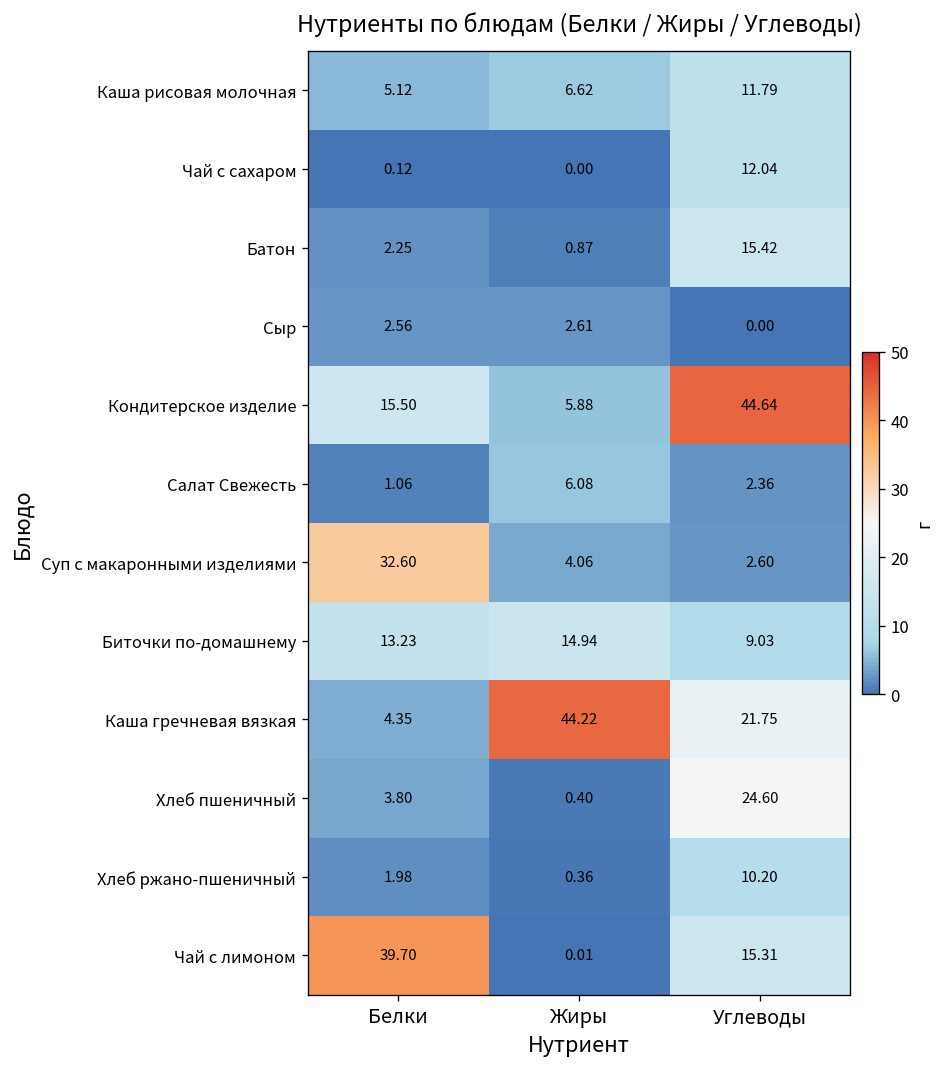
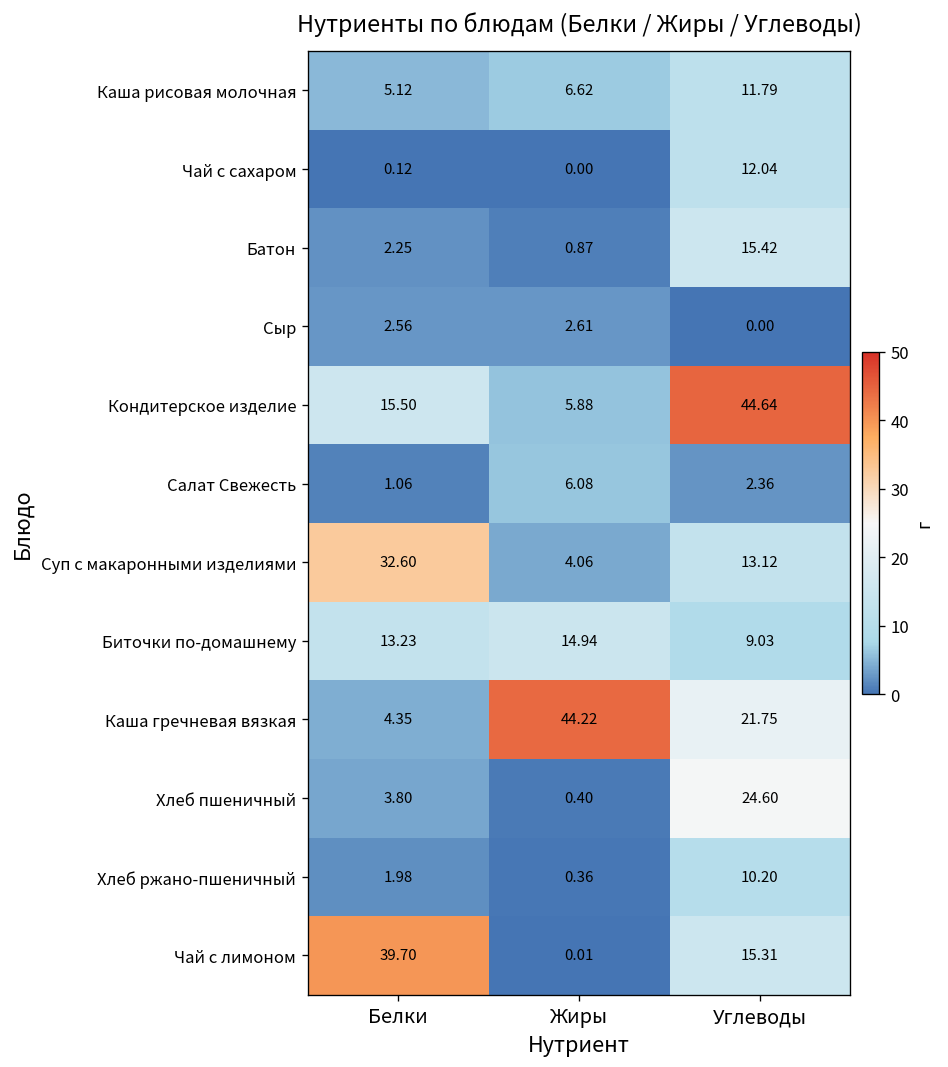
  {
    "Каша рисовая молочная": {
      "Белки": 5.12,
      "Жиры": 6.62,
      "Углеводы": 11.79
    },
    "Чай с сахаром": {
      "Белки": 0.12,
      "Жиры": 0.00,
      "Углеводы": 12.04
    },
    "Батон": {
      "Белки": 2.25,
      "Жиры": 0.87,
      "Углеводы": 15.42
    },
    "Сыр": {
      "Белки": 2.56,
      "Жиры": 2.61,
      "Углеводы": 0.00
    },
    "Кондитерское изделие": {
      "Белки": 15.50,
      "Жиры": 5.88,
      "Углеводы": 44.64
    },
    "Салат Свежесть": {
      "Белки": 1.06,
      "Жиры": 6.08,
      "Углеводы": 2.36
    },
    "Суп с макаронными изделиями": {
      "Белки": 32.60,
      "Жиры": 4.06,
-     "Углеводы": 2.60
+     "Углеводы": 13.12
    },
    "Биточки по-домашнему": {
      "Белки": 13.23,
      "Жиры": 14.94,
      "Углеводы": 9.03
    },
    "Каша гречневая вязкая": {
      "Белки": 4.35,
      "Жиры": 44.22,
      "Углеводы": 21.75
    },
    "Хлеб пшеничный": {
      "Белки": 3.80,
      "Жиры": 0.40,
      "Углеводы": 24.60
    },
    "Хлеб ржано-пшеничный": {
      "Белки": 1.98,
      "Жиры": 0.36,
      "Углеводы": 10.20
    },
    "Чай с лимоном": {
      "Белки": 39.70,
      "Жиры": 0.01,
      "Углеводы": 15.31
    }
  }
